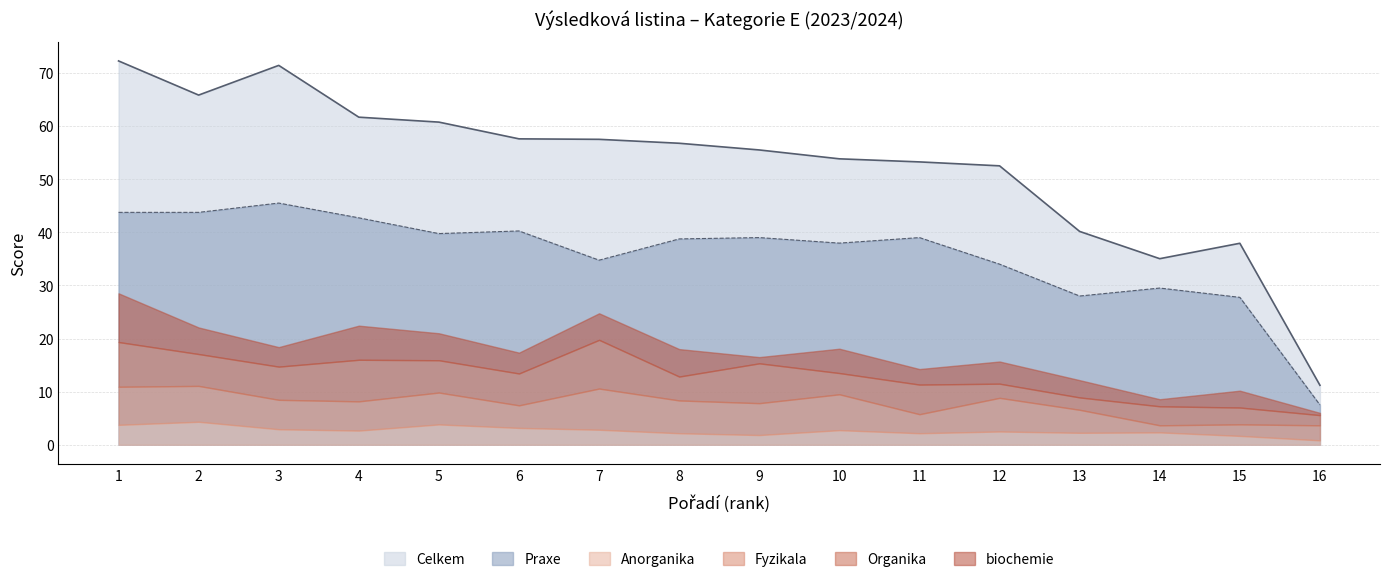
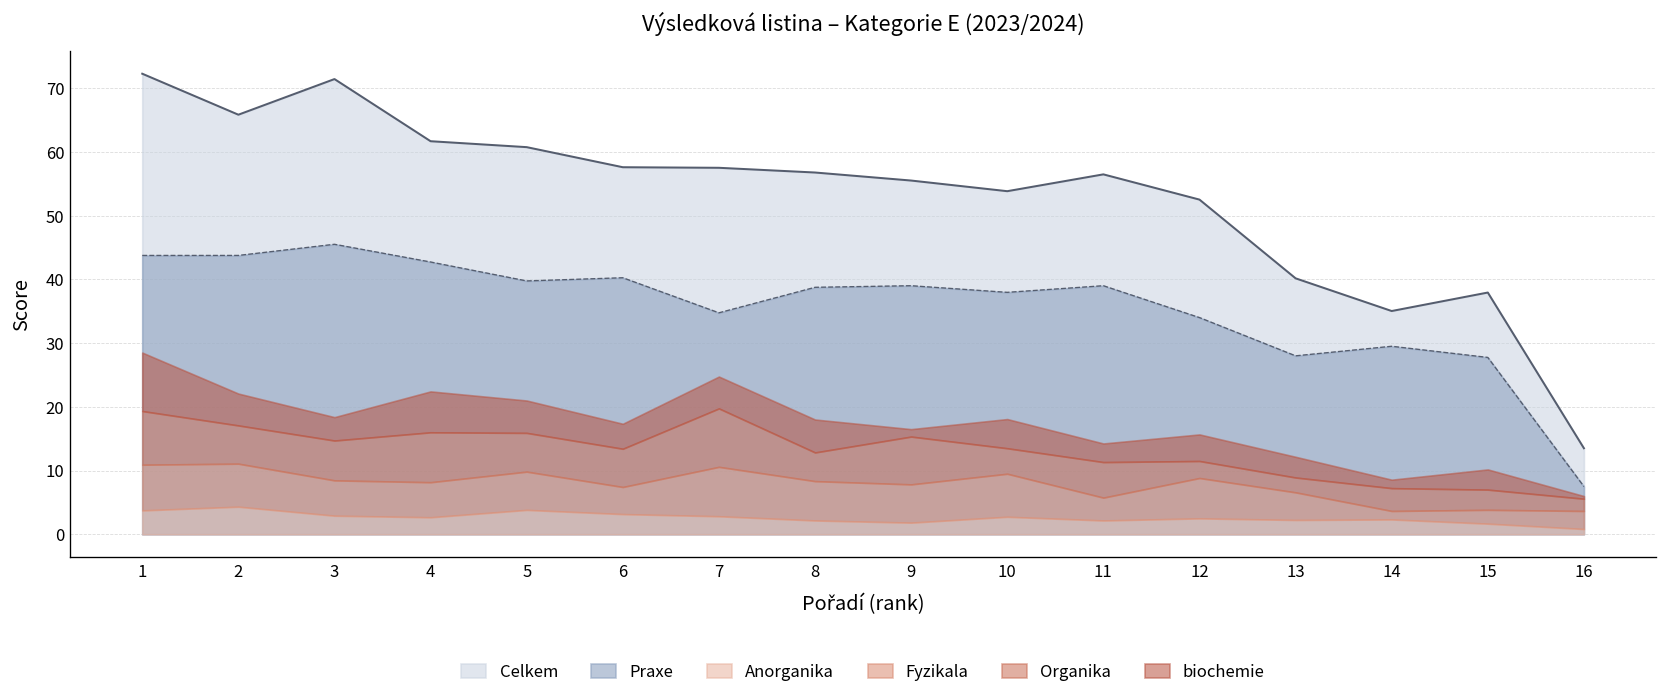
  {
    "Celkem": {
      "1": 72,
      "2": 66,
      "3": 71,
      "4": 62,
      "5": 61,
      "6": 58,
      "7": 58,
      "8": 57,
      "9": 56,
      "10": 54,
-     "11": 53,
+     "11": 56,
      "12": 53,
      "13": 40,
      "14": 35,
      "15": 38,
-     "16": 11
+     "16": 14
    },
    "Praxe": {
      "1": 44,
      "2": 44,
      "3": 46,
      "4": 43,
      "5": 40,
      "6": 40,
      "7": 35,
      "8": 39,
      "9": 39,
      "10": 38,
      "11": 39,
      "12": 34,
      "13": 28,
      "14": 30,
      "15": 28,
      "16": 8
    }
  }
